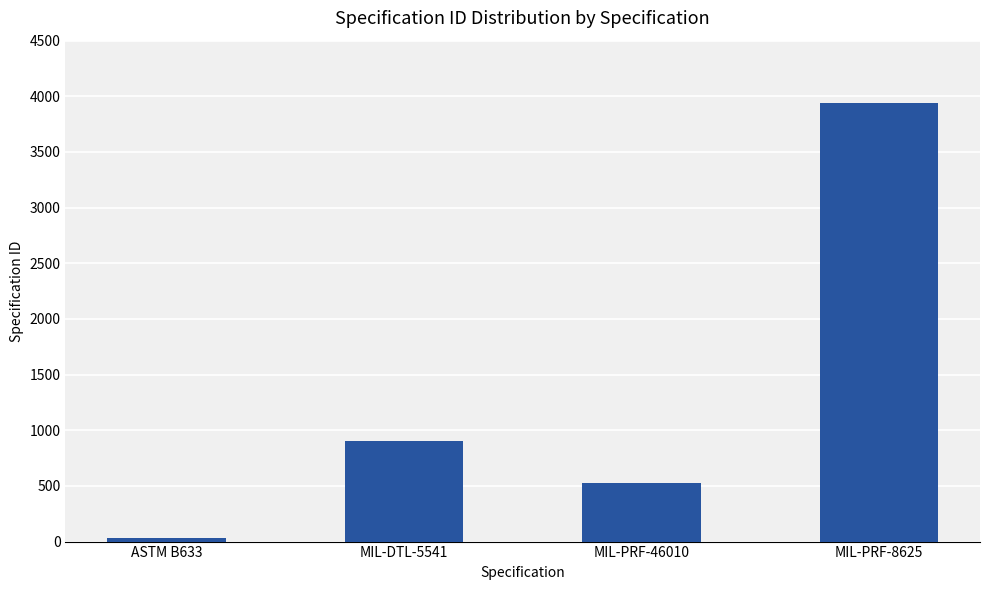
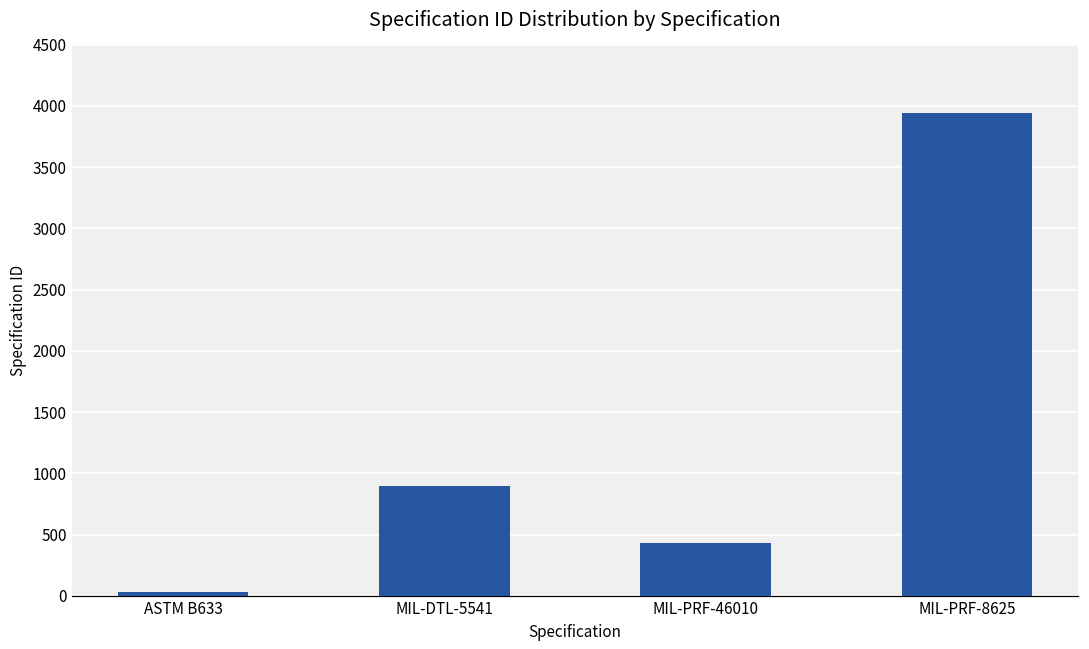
  {
    "ASTM B633": 30,
    "MIL-DTL-5541": 900,
-   "MIL-PRF-46010": 530,
+   "MIL-PRF-46010": 430,
    "MIL-PRF-8625": 3940
  }
